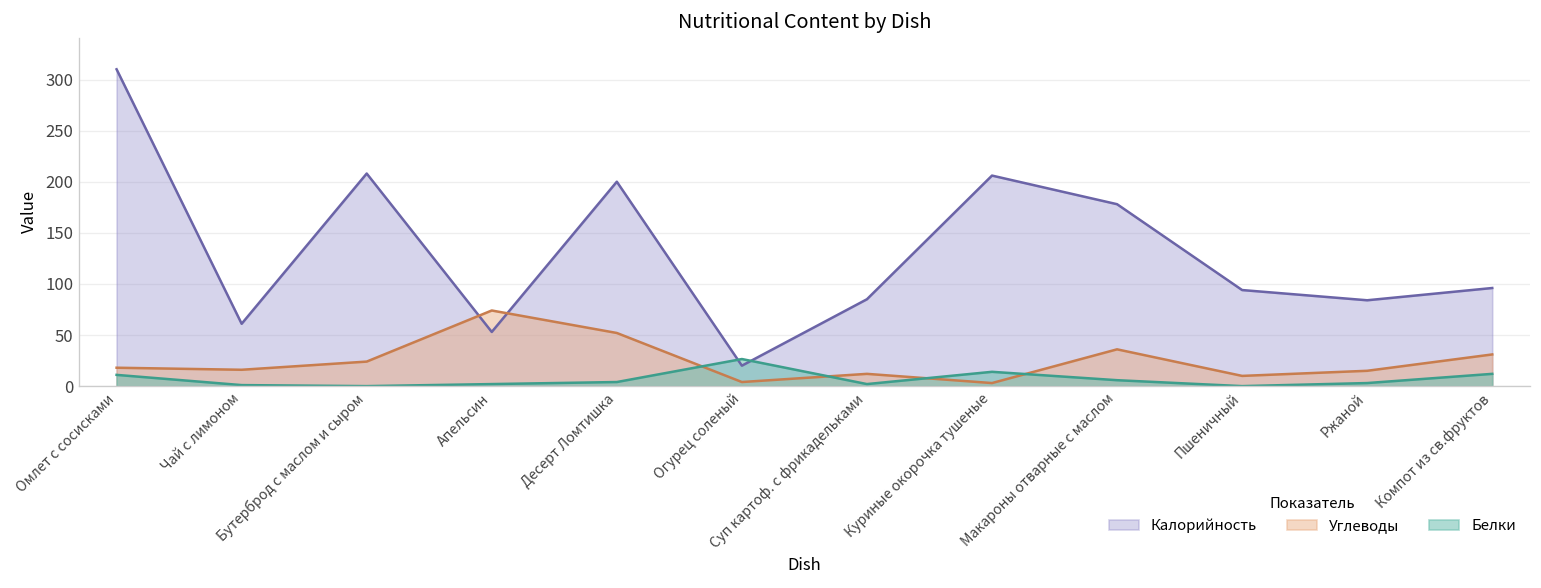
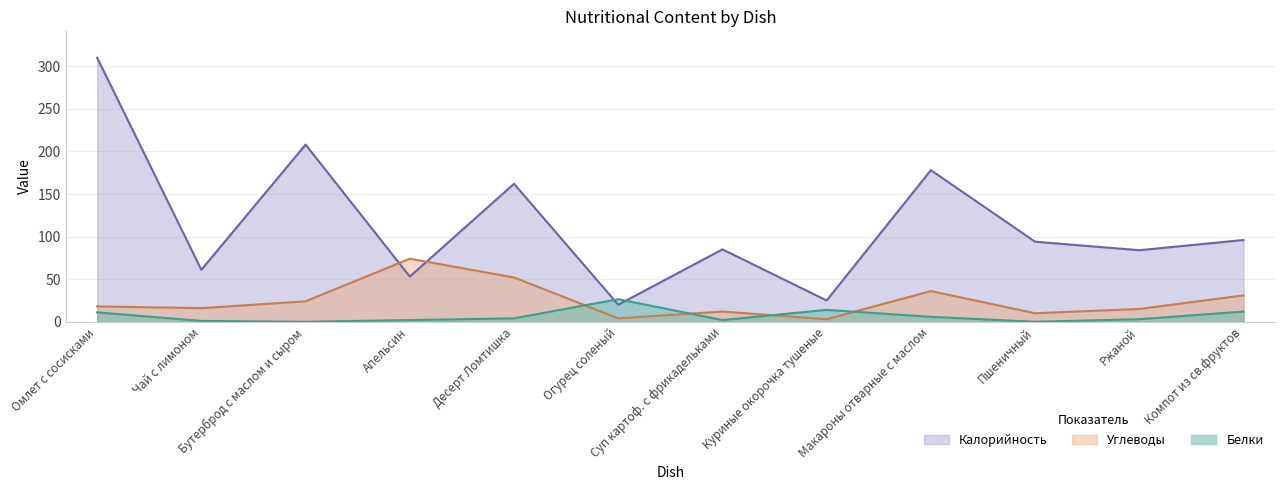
  {
    "Калорийность": {
      "Омлет с сосисками": 310,
      "Чай с лимоном": 60,
      "Бутерброд с маслом и сыром": 210,
      "Апельсин": 50,
-     "Десерт Ломтишка": 200,
+     "Десерт Ломтишка": 160,
      "Огурец соленый": 20,
      "Суп картоф. с фрикадельками": 90,
-     "Куриные окорочка тушеные": 210,
+     "Куриные окорочка тушеные": 30,
      "Макароны отварные с маслом": 180,
      "Пшеничный": 90,
      "Ржаной": 80,
      "Компот из св.фруктов": 100
    },
    "Углеводы": {
      "Омлет с сосисками": 20,
      "Чай с лимоном": 20,
      "Бутерброд с маслом и сыром": 20,
      "Апельсин": 70,
      "Десерт Ломтишка": 50,
      "Огурец соленый": 0,
      "Суп картоф. с фрикадельками": 10,
      "Куриные окорочка тушеные": 0,
      "Макароны отварные с маслом": 40,
      "Пшеничный": 10,
      "Ржаной": 20,
      "Компот из св.фруктов": 30
    },
    "Белки": {
      "Омлет с сосисками": 10,
      "Чай с лимоном": 0,
      "Бутерброд с маслом и сыром": 0,
      "Апельсин": 0,
      "Десерт Ломтишка": 0,
      "Огурец соленый": 30,
      "Суп картоф. с фрикадельками": 0,
      "Куриные окорочка тушеные": 10,
      "Макароны отварные с маслом": 10,
      "Пшеничный": 0,
      "Ржаной": 0,
      "Компот из св.фруктов": 10
    }
  }
